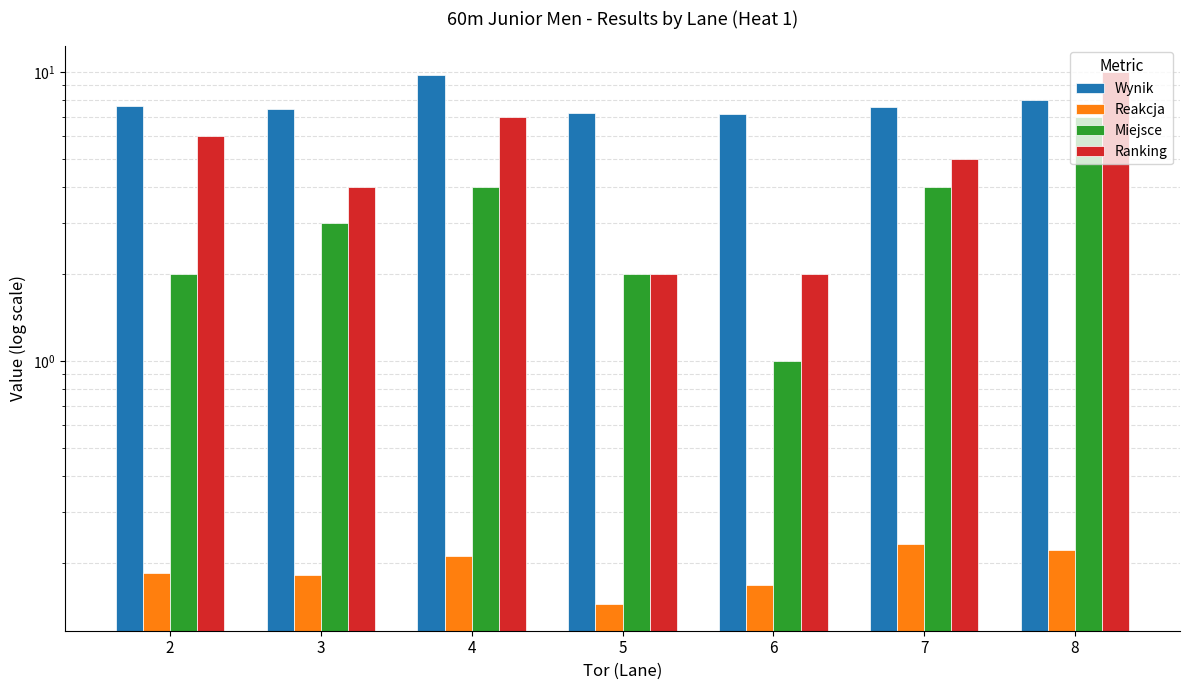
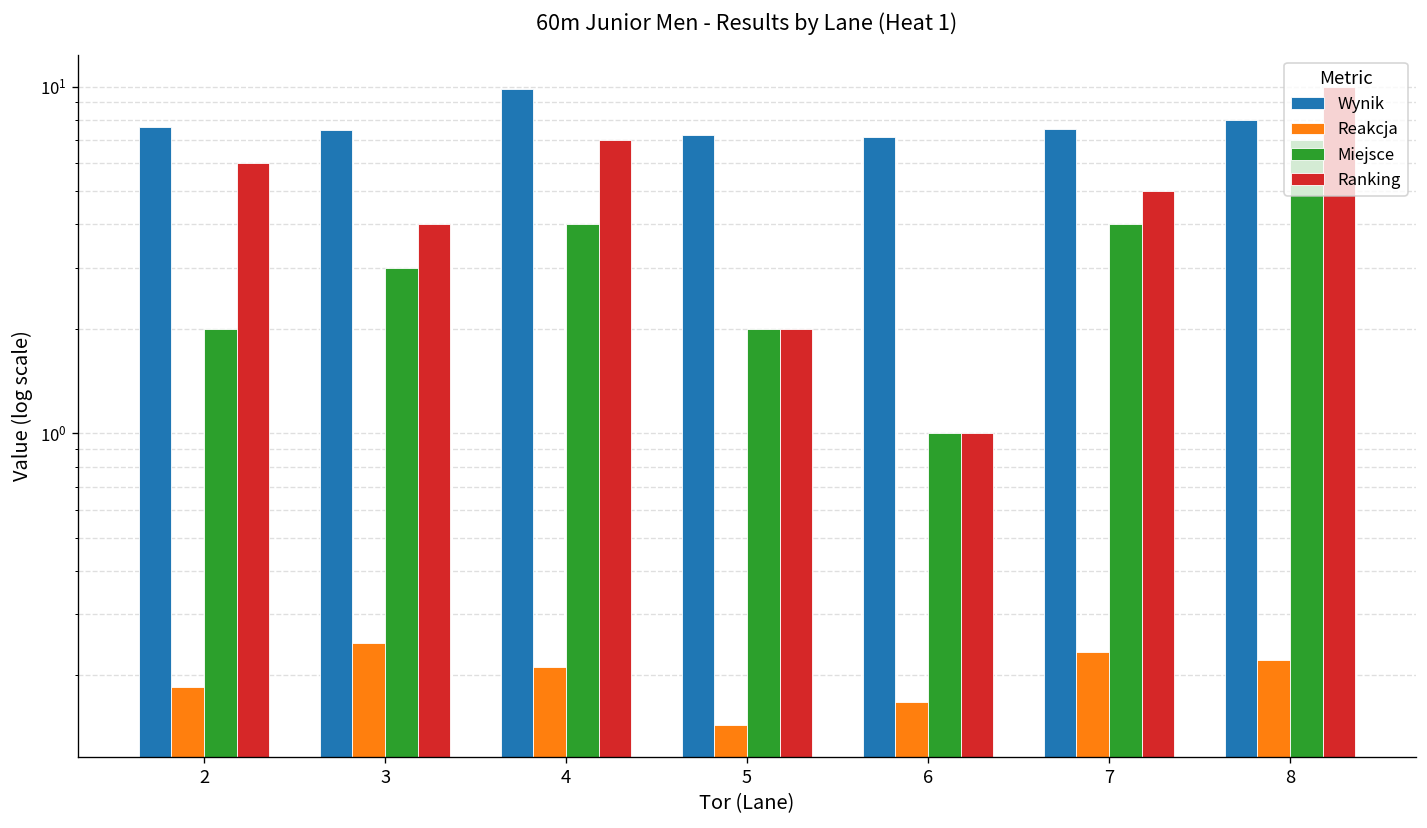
  {
    "Wynik": {
      "2": 7.7,
      "3": 7.5,
      "4": 9.8,
      "5": 7.2,
      "6": 7.2,
      "7": 7.6,
      "8": 8.0
    },
    "Reakcja": {
      "2": 0.19,
-     "3": 0.18,
+     "3": 0.25,
      "4": 0.21,
      "5": 0.14,
      "6": 0.17,
      "7": 0.23,
      "8": 0.22
    },
    "Miejsce": {
      "2": 2.0,
      "3": 3.0,
      "4": 4.0,
      "5": 2.0,
      "6": 1.00,
      "7": 4.0
    },
    "Ranking": {
      "2": 6,
      "3": 4,
      "4": 7,
      "5": 2,
-     "6": 2,
+     "6": 1,
      "7": 5
    }
  }
